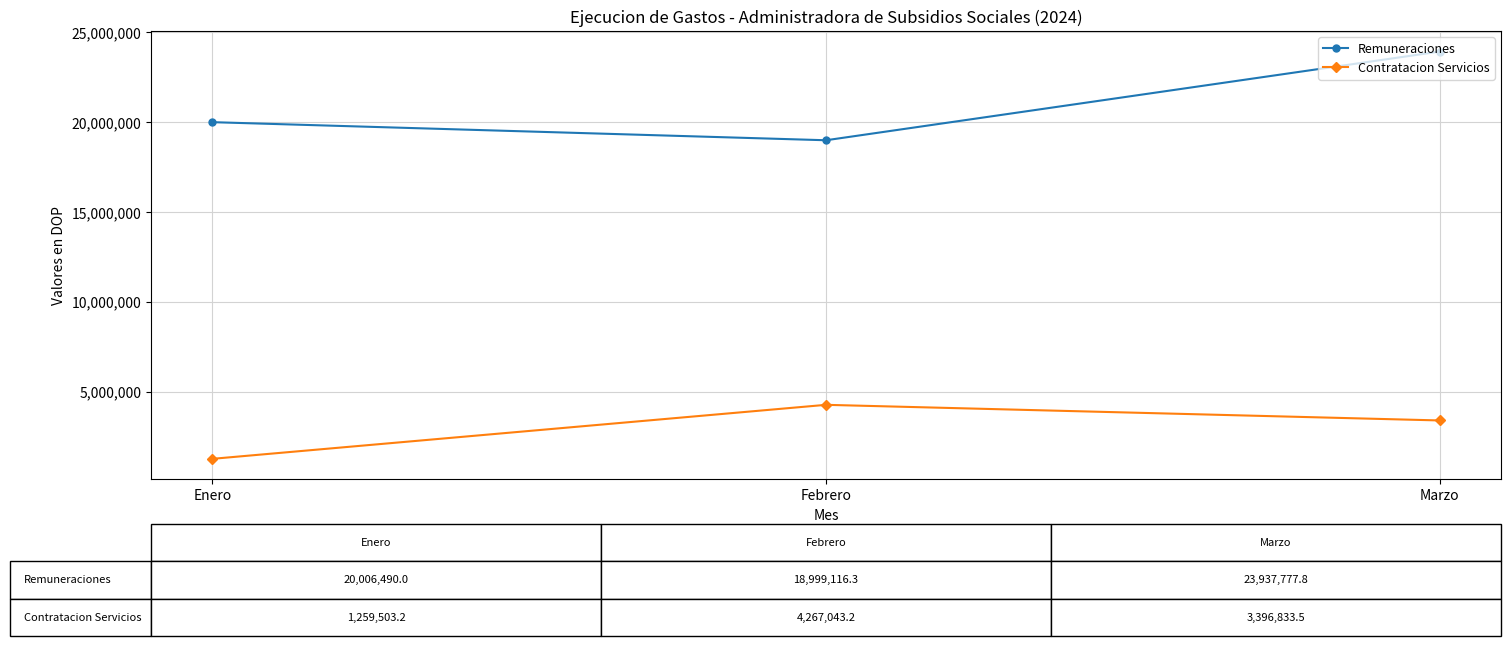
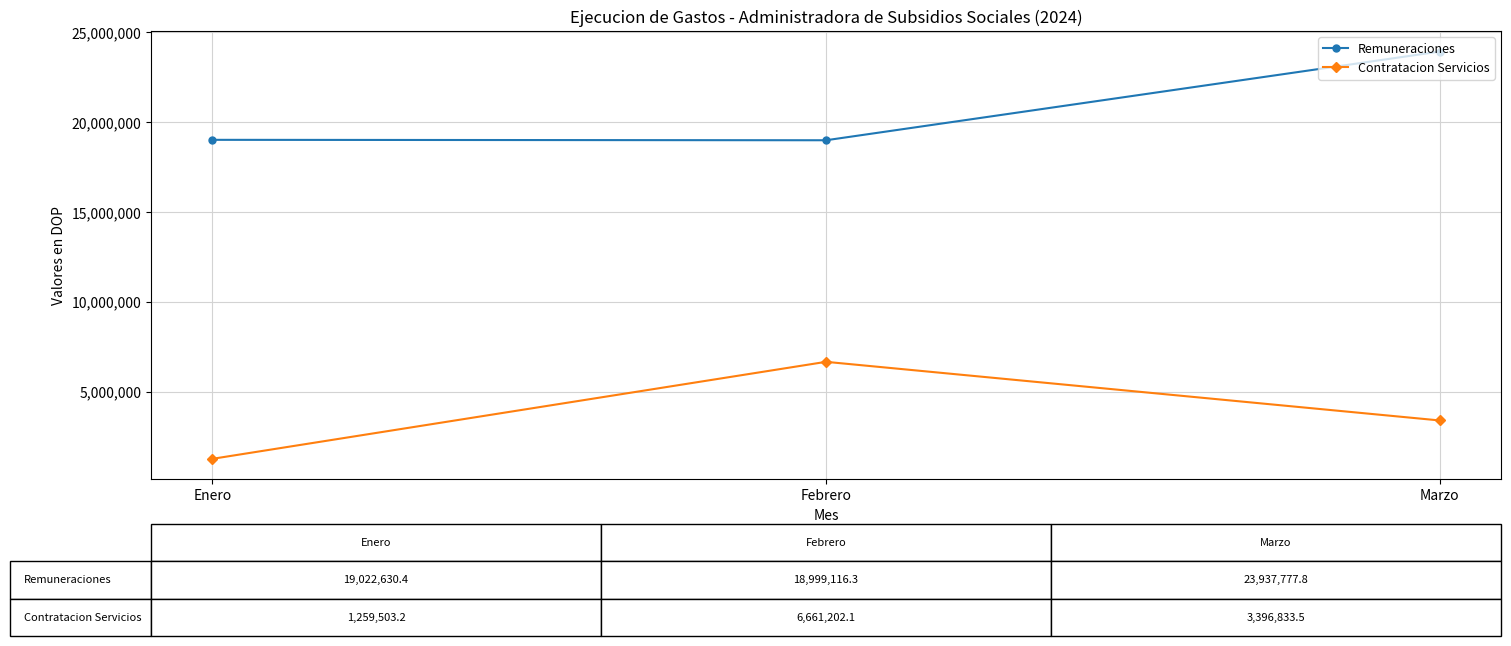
  {
    "Remuneraciones": {
-     "Enero": "20,006,490.0"
+     "Enero": "19,022,630.4"
    },
    "Contratacion Servicios": {
-     "Febrero": "4,267,043.2"
+     "Febrero": "6,661,202.1"
    }
  }
